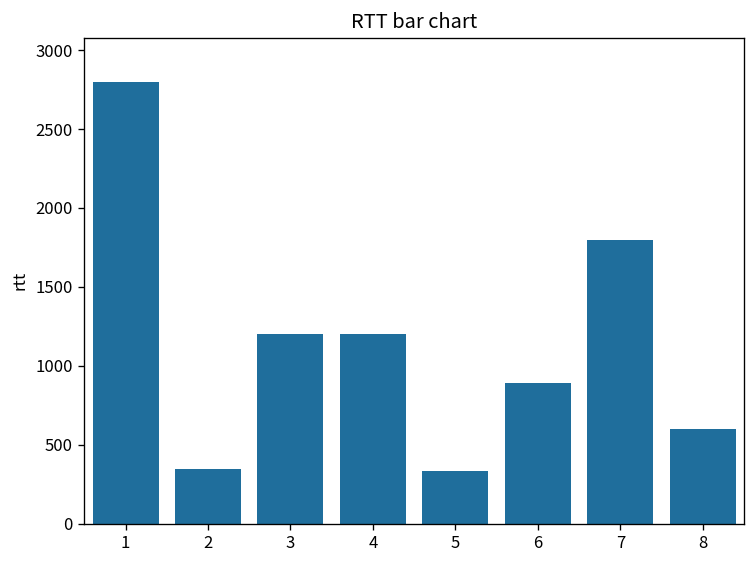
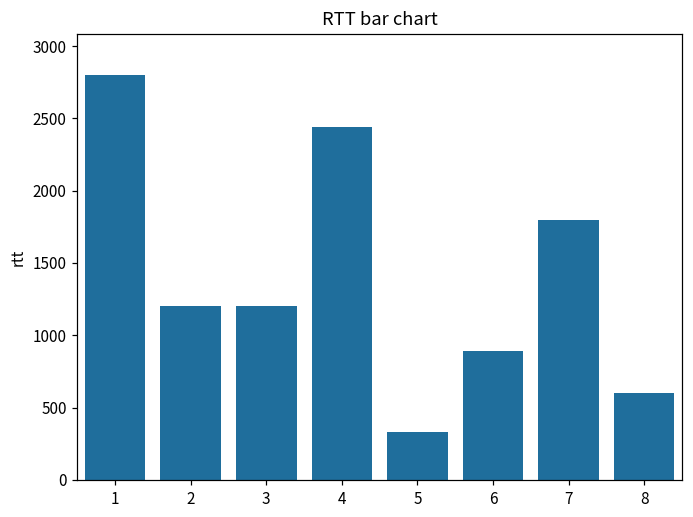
  {
    "1": 2800,
-   "2": 350,
+   "2": 1200,
    "3": 1200,
-   "4": 1200,
+   "4": 2440,
    "5": 330,
    "6": 890,
    "7": 1800,
    "8": 600
  }
